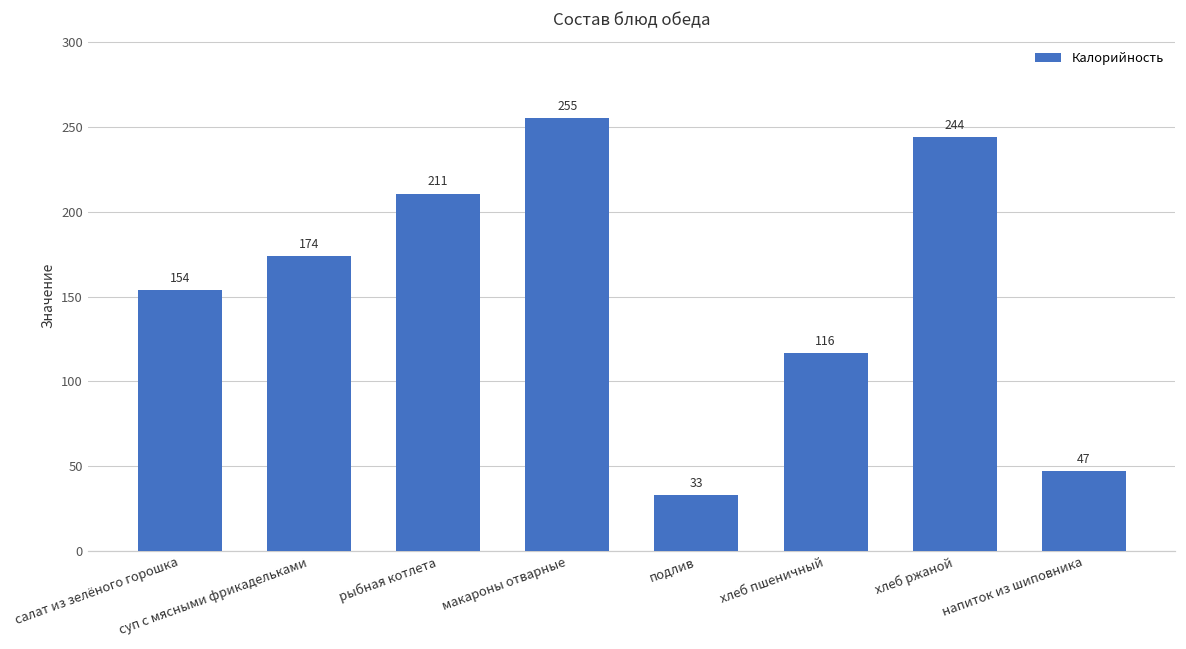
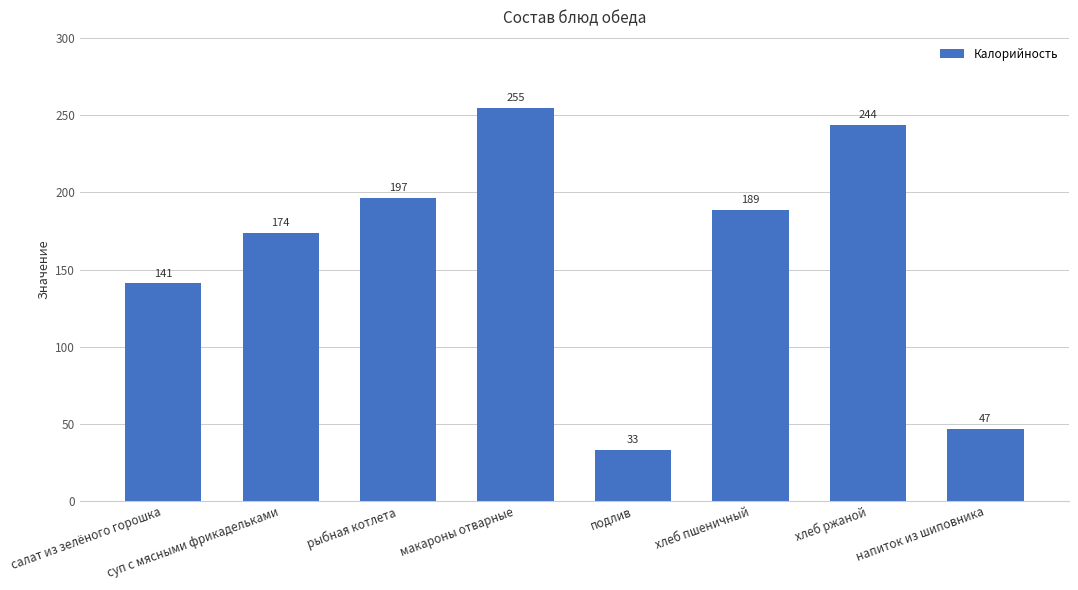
  {
-   "салат из зелёного горошка": 154,
+   "салат из зелёного горошка": 141,
    "суп с мясными фрикадельками": 174,
-   "рыбная котлета": 211,
+   "рыбная котлета": 197,
    "макароны отварные": 255,
    "подлив": 33,
-   "хлеб пшеничный": 116,
+   "хлеб пшеничный": 189,
    "хлеб ржаной": 244,
    "напиток из шиповника": 47
  }
